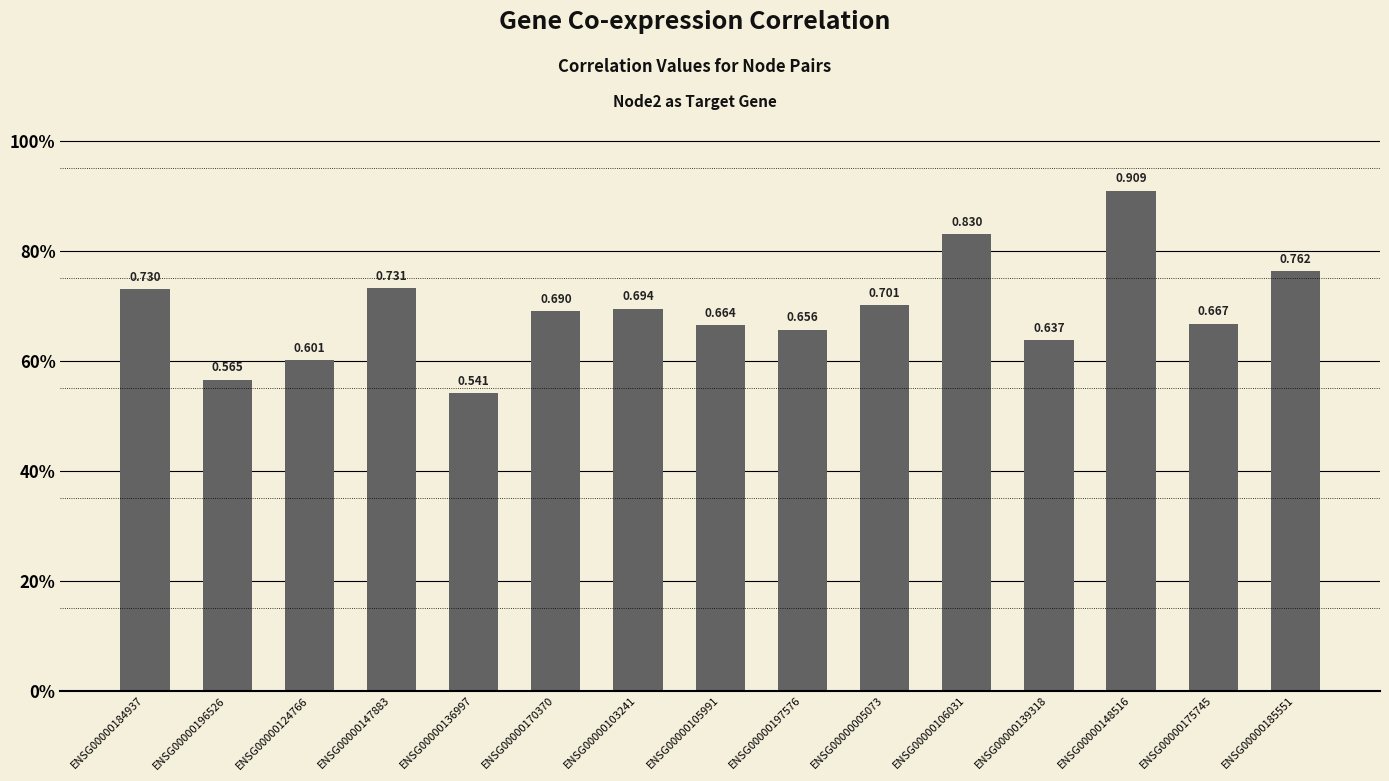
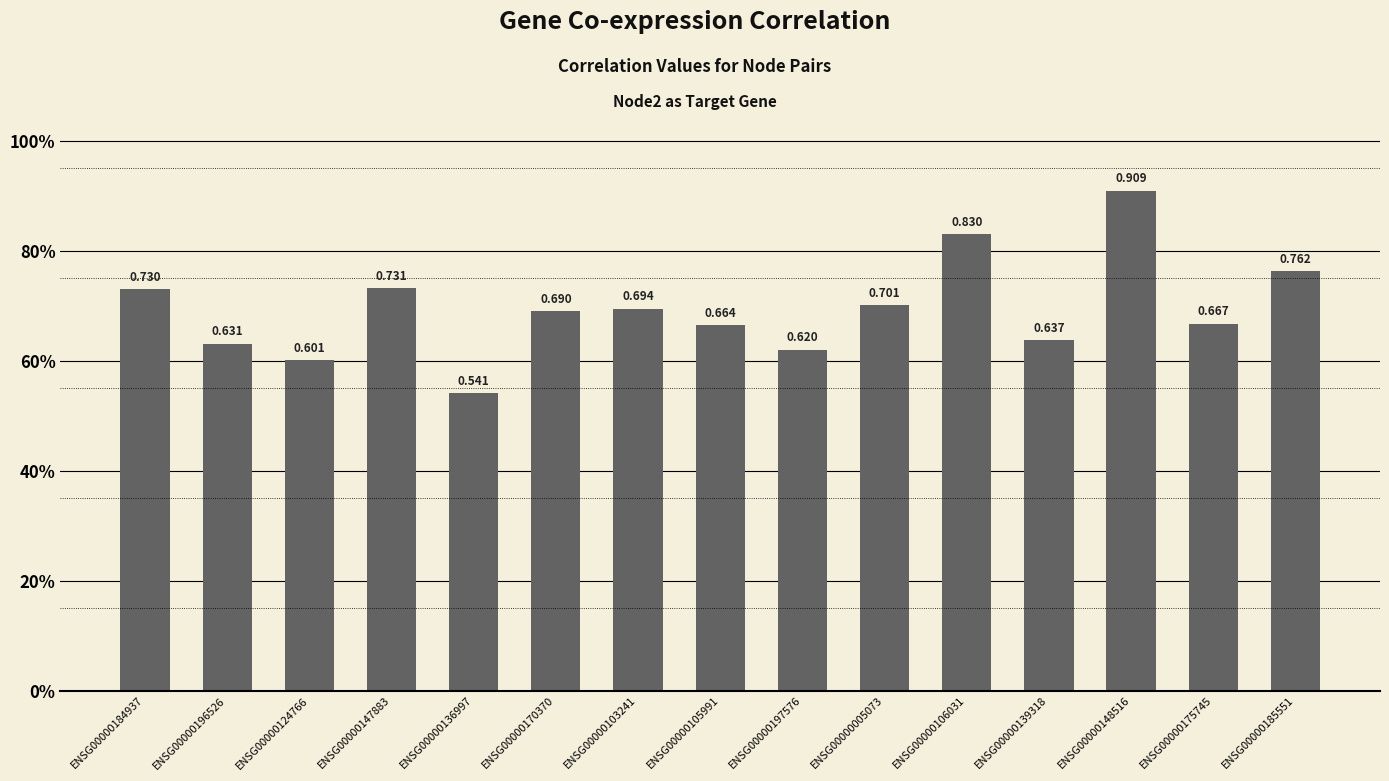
  {
    "ENSG00000184937": 0.730,
-   "ENSG00000196526": 0.565,
+   "ENSG00000196526": 0.631,
    "ENSG00000124766": 0.601,
    "ENSG00000147883": 0.731,
    "ENSG00000136997": 0.541,
    "ENSG00000170370": 0.690,
    "ENSG00000103241": 0.694,
    "ENSG00000105991": 0.664,
-   "ENSG00000197576": 0.656,
+   "ENSG00000197576": 0.620,
    "ENSG00000005073": 0.701,
    "ENSG00000106031": 0.830,
    "ENSG00000139318": 0.637,
    "ENSG00000148516": 0.909,
    "ENSG00000175745": 0.667,
    "ENSG00000185551": 0.762
  }
